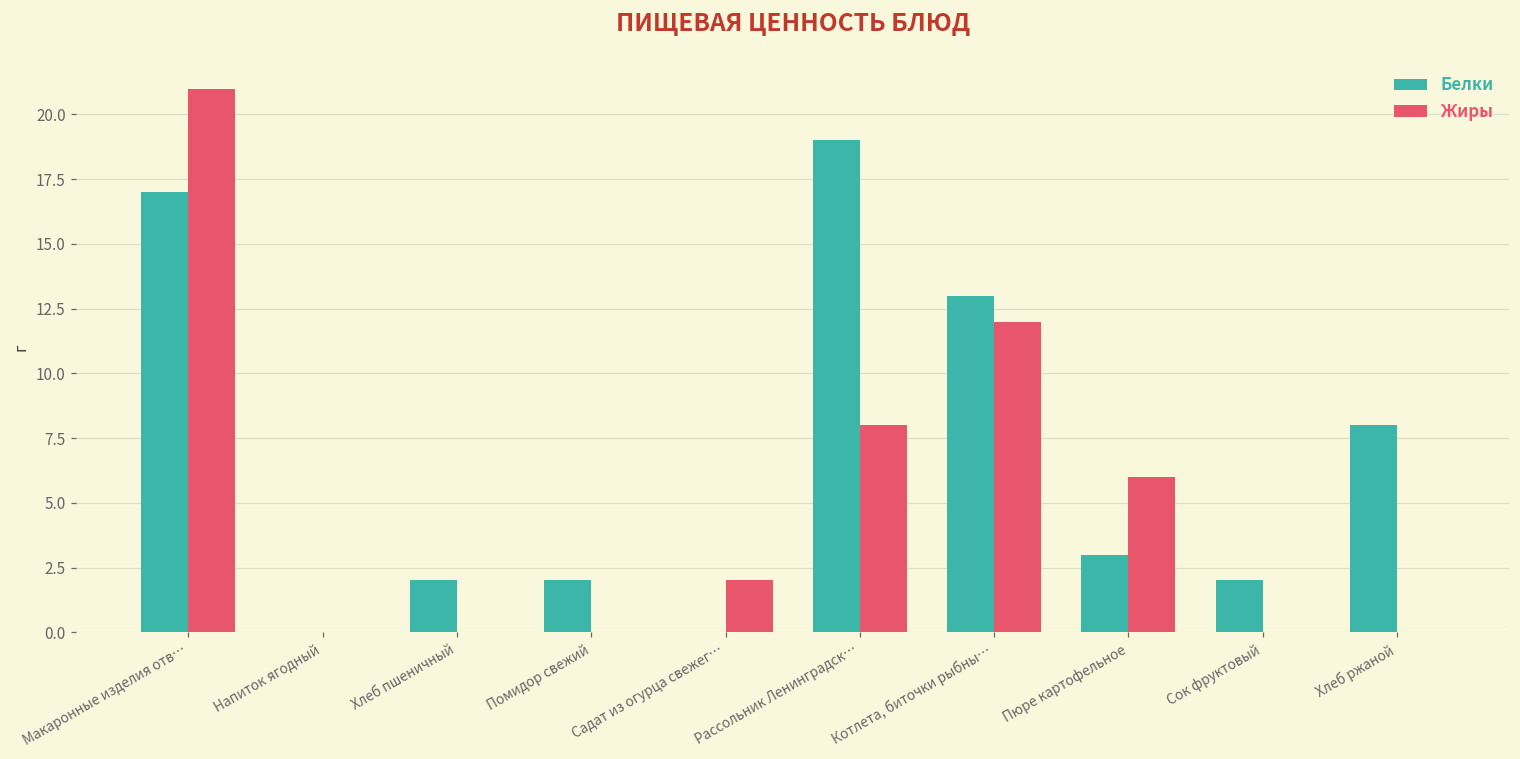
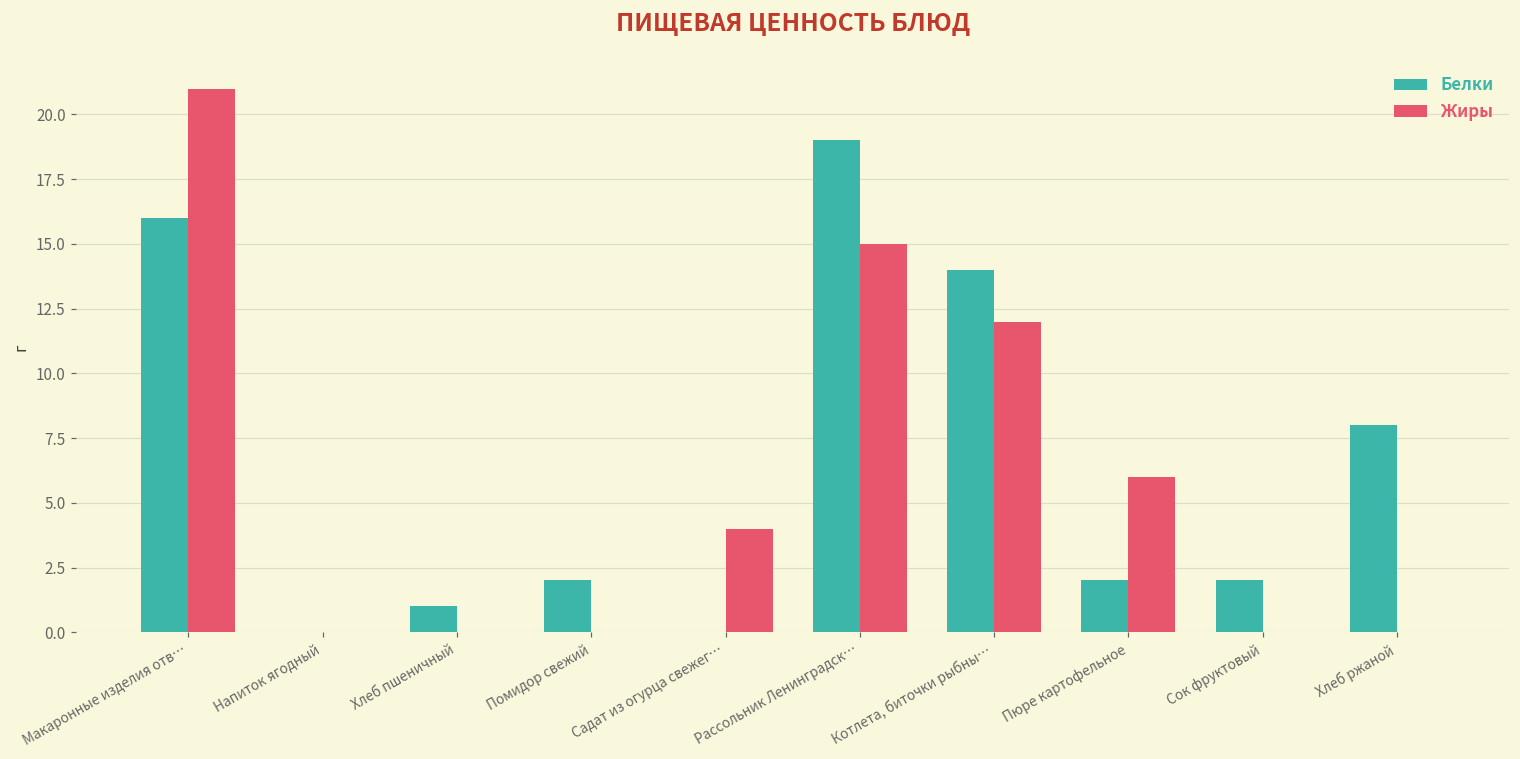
  {
    "Белки": {
-     "Макаронные изделия отв…": 17,
+     "Макаронные изделия отв…": 16,
      "Напиток ягодный": 0,
-     "Хлеб пшеничный": 2,
+     "Хлеб пшеничный": 1,
      "Помидор свежий": 2,
      "Садат из огурца свежег…": 0,
      "Рассольник Ленинградск…": 19,
-     "Котлета, биточки рыбны…": 13,
-     "Пюре картофельное": 3,
+     "Котлета, биточки рыбны…": 14,
+     "Пюре картофельное": 2,
      "Сок фруктовый": 2,
      "Хлеб ржаной": 8
    },
    "Жиры": {
      "Макаронные изделия отв…": 21,
      "Напиток ягодный": 0,
      "Хлеб пшеничный": 0,
      "Помидор свежий": 0,
-     "Садат из огурца свежег…": 2,
-     "Рассольник Ленинградск…": 8,
+     "Садат из огурца свежег…": 4,
+     "Рассольник Ленинградск…": 15,
      "Котлета, биточки рыбны…": 12,
      "Пюре картофельное": 6,
      "Сок фруктовый": 0,
      "Хлеб ржаной": 0
    }
  }
